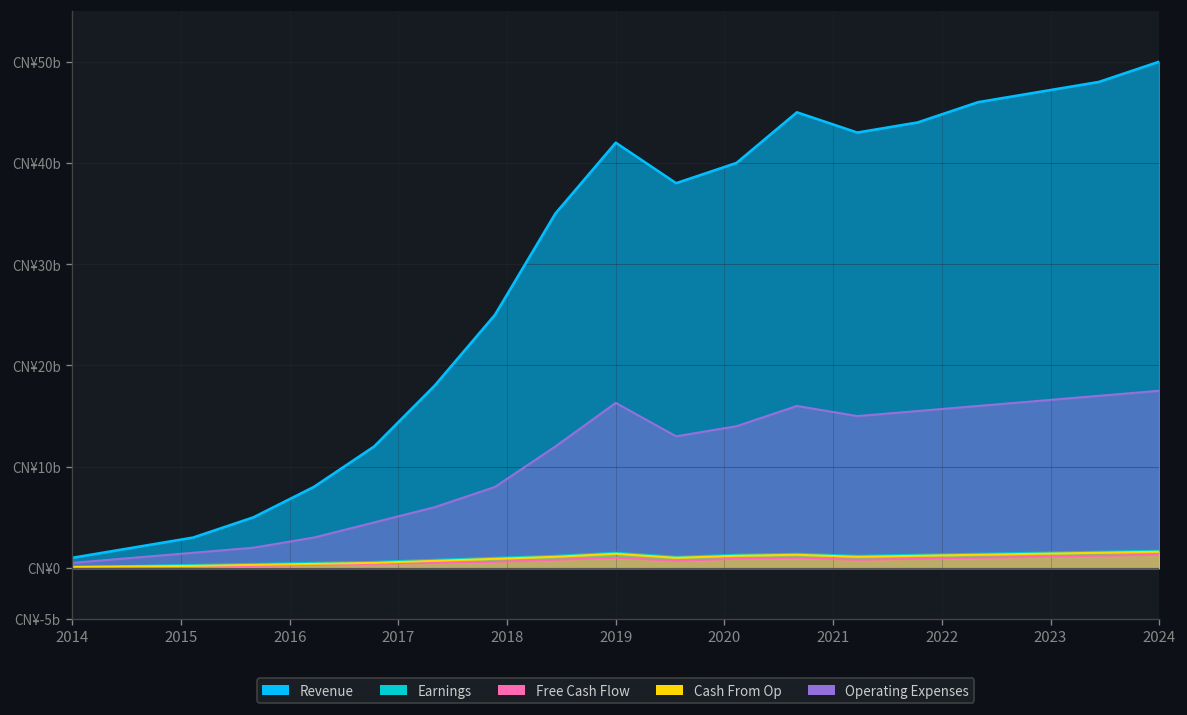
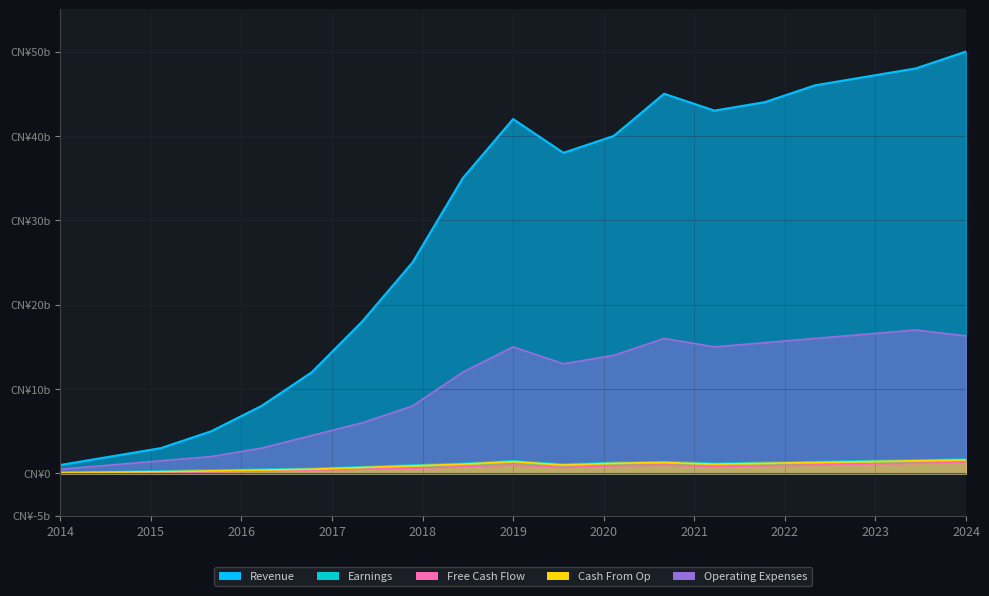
  {
    "Operating Expenses": {
      "2014": "CN¥1b",
-     "2019": "CN¥16b",
-     "2024": "CN¥18b"
+     "2019": "CN¥15b",
+     "2024": "CN¥16b"
    },
    "Free Cash Flow": {
      "2019": "CN¥1b"
    }
  }
